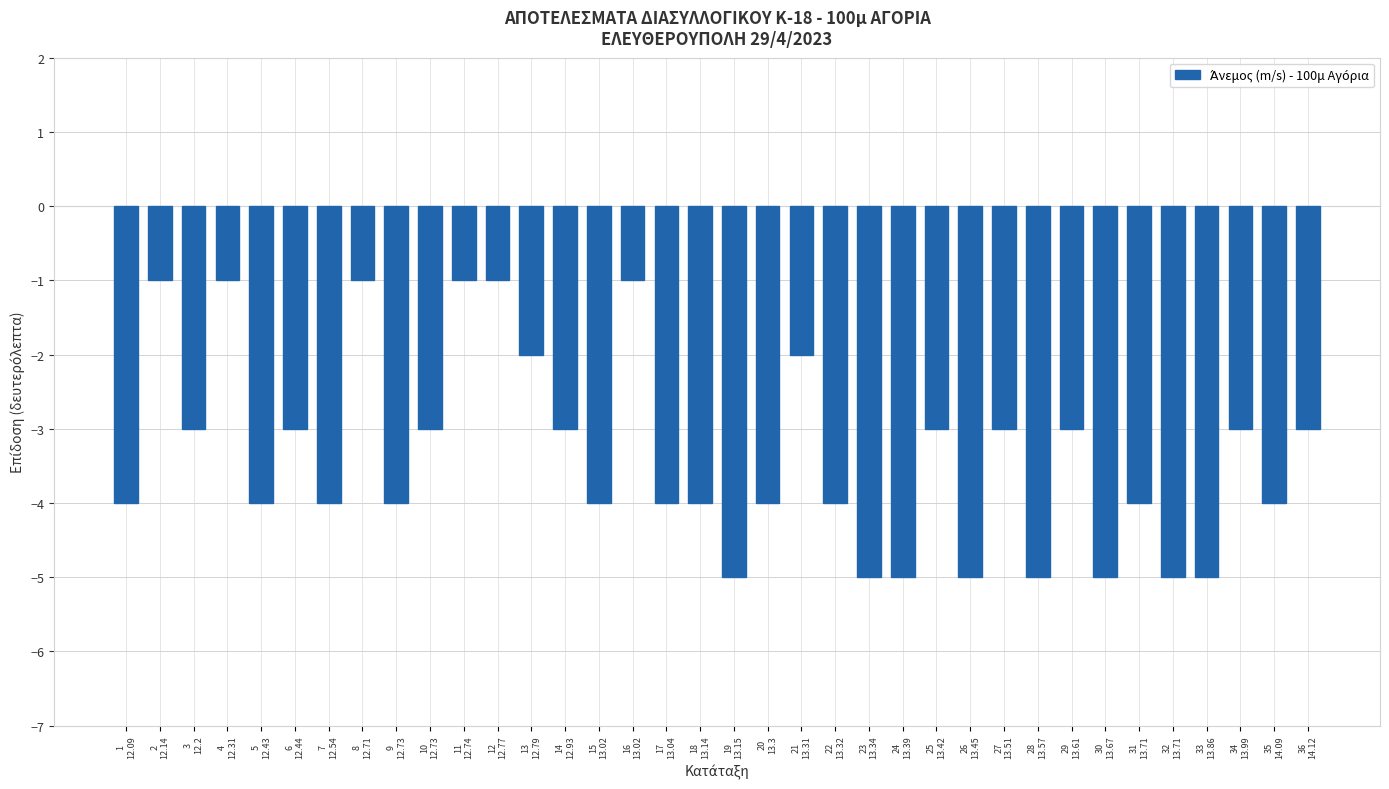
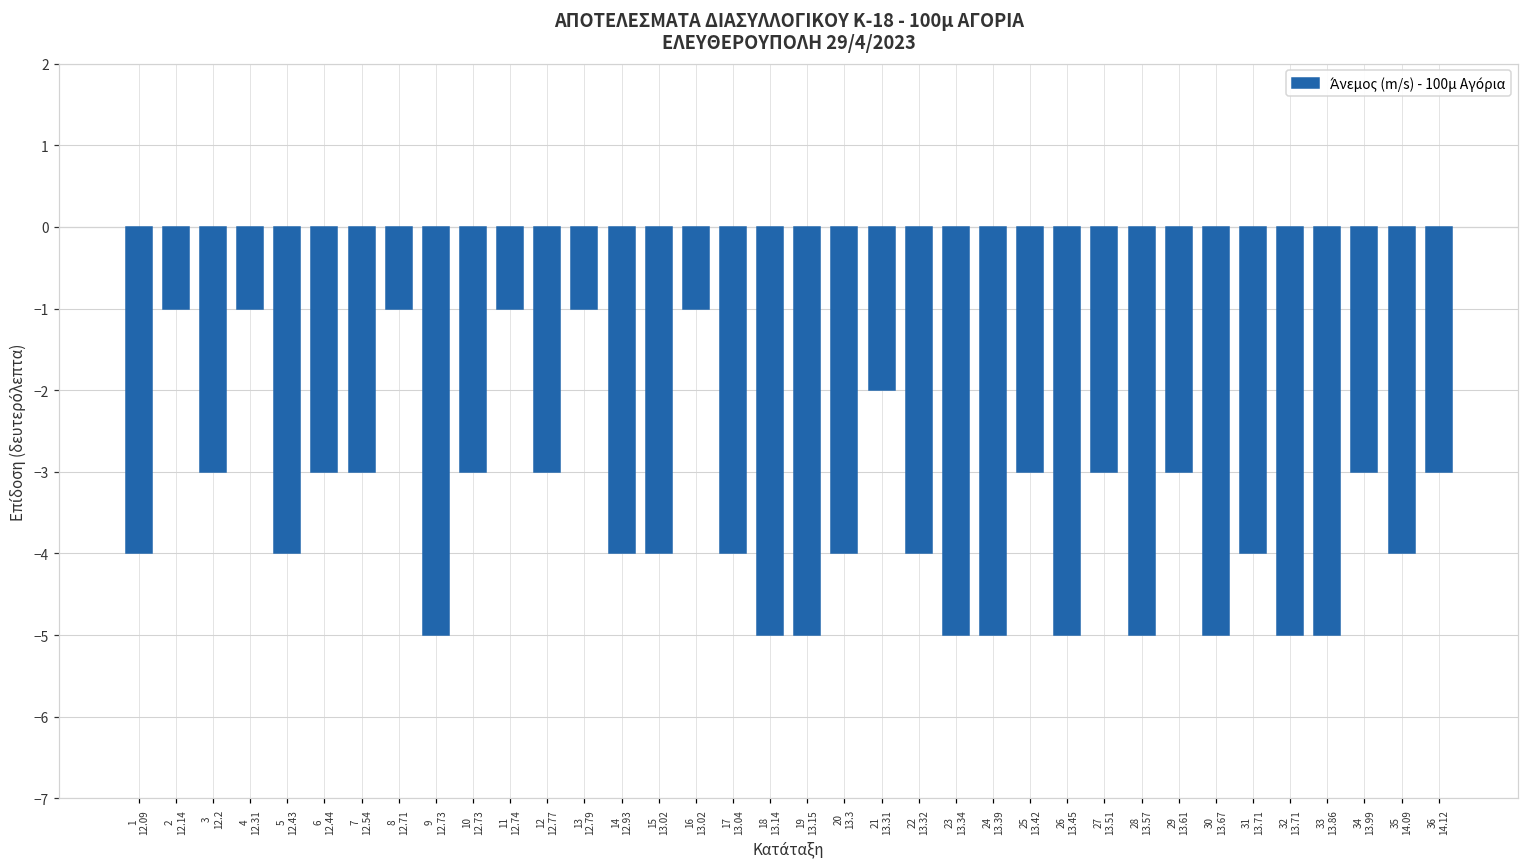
  {
    "1 12.09": -4,
    "2 12.14": -1,
    "3 12.2": -3,
    "4 12.31": -1,
    "5 12.43": -4,
    "6 12.44": -3,
-   "7 12.54": -4,
+   "7 12.54": -3,
    "8 12.71": -1,
-   "9 12.73": -4,
+   "9 12.73": -5,
    "10 12.73": -3,
    "11 12.74": -1,
-   "12 12.77": -1,
-   "13 12.79": -2,
-   "14 12.93": -3,
+   "12 12.77": -3,
+   "13 12.79": -1,
+   "14 12.93": -4,
    "15 13.02": -4,
    "16 13.02": -1,
    "17 13.04": -4,
-   "18 13.14": -4,
+   "18 13.14": -5,
    "19 13.15": -5,
    "20 13.3": -4,
    "21 13.31": -2,
    "22 13.32": -4,
    "23 13.34": -5,
    "24 13.39": -5,
    "25 13.42": -3,
    "26 13.45": -5,
    "27 13.51": -3,
    "28 13.57": -5,
    "29 13.61": -3,
    "30 13.67": -5,
    "31 13.71": -4,
    "32 13.71": -5,
    "33 13.86": -5,
    "34 13.99": -3,
    "35 14.09": -4,
    "36 14.12": -3
  }
